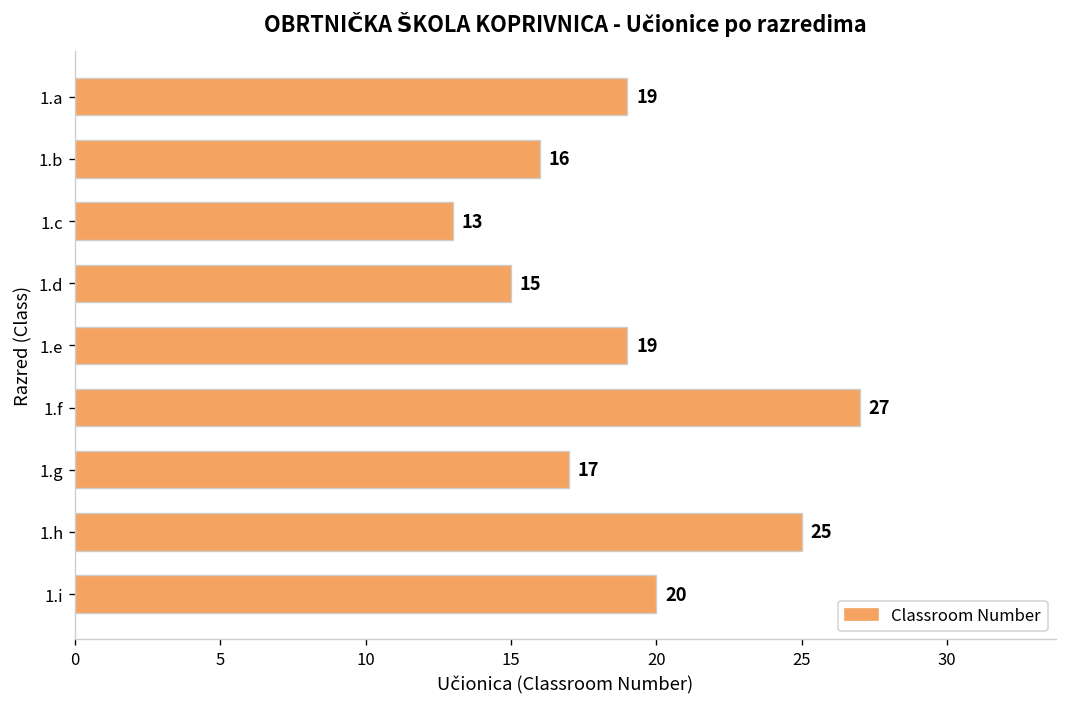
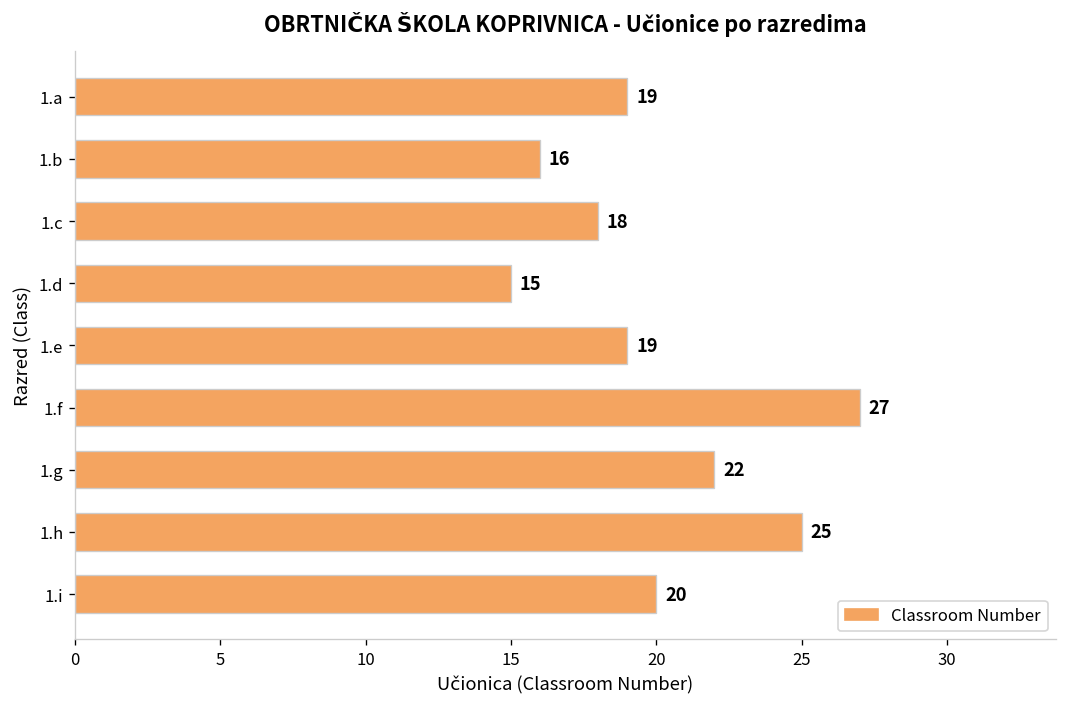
  {
    "1.a": 19,
    "1.b": 16,
-   "1.c": 13,
+   "1.c": 18,
    "1.d": 15,
    "1.e": 19,
    "1.f": 27,
-   "1.g": 17,
+   "1.g": 22,
    "1.h": 25,
    "1.i": 20
  }
